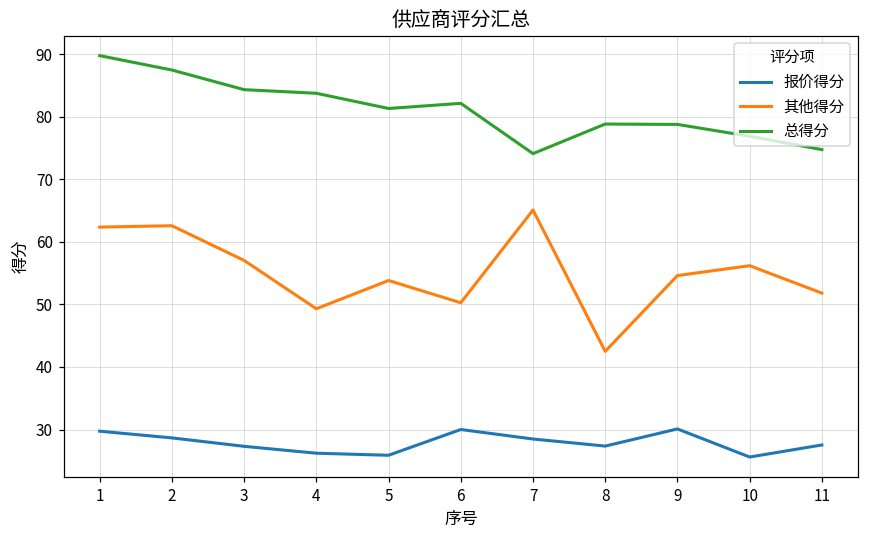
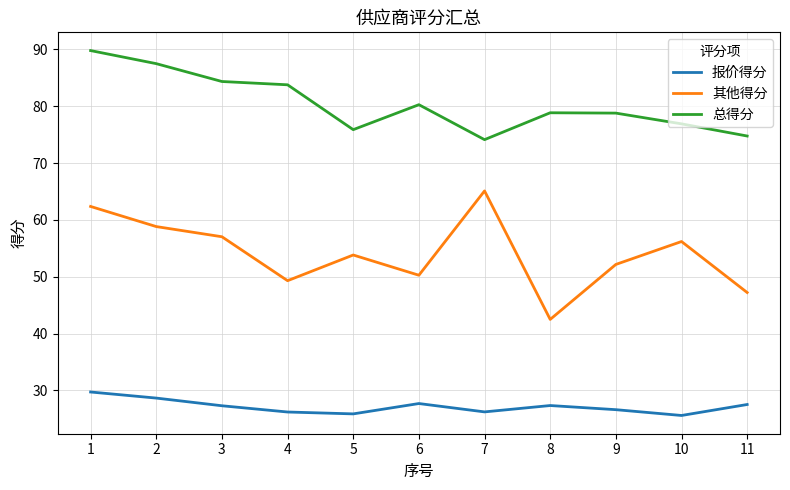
  {
    "报价得分": {
      "1": 30,
      "2": 29,
      "3": 27,
      "4": 26,
      "5": 26,
-     "6": 30,
-     "7": 28,
+     "6": 28,
+     "7": 26,
      "8": 27,
-     "9": 30,
+     "9": 27,
      "10": 26,
      "11": 28
    },
    "其他得分": {
      "1": 62,
-     "2": 63,
+     "2": 59,
      "3": 57,
      "4": 49,
      "5": 54,
      "6": 50,
      "7": 65,
      "8": 43,
-     "9": 55,
+     "9": 52,
      "10": 56,
-     "11": 52
+     "11": 47
    },
    "总得分": {
      "1": 90,
      "2": 87,
      "3": 84,
      "4": 84,
-     "5": 81,
-     "6": 82,
+     "5": 76,
+     "6": 80,
      "7": 74,
      "8": 79,
      "9": 79,
      "11": 75
    }
  }
